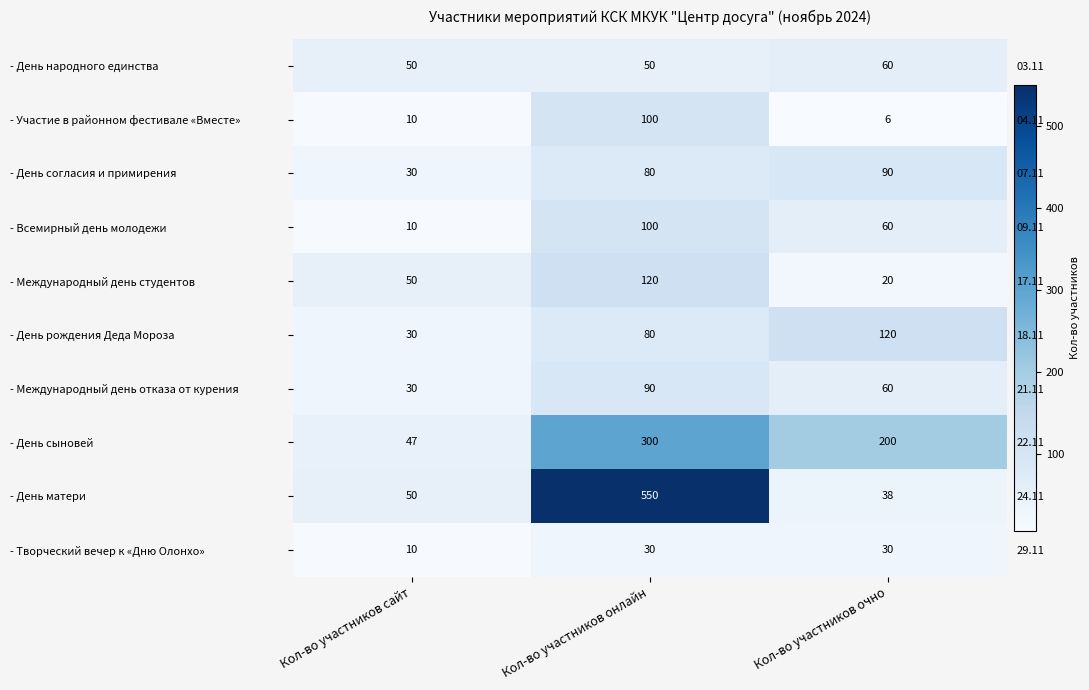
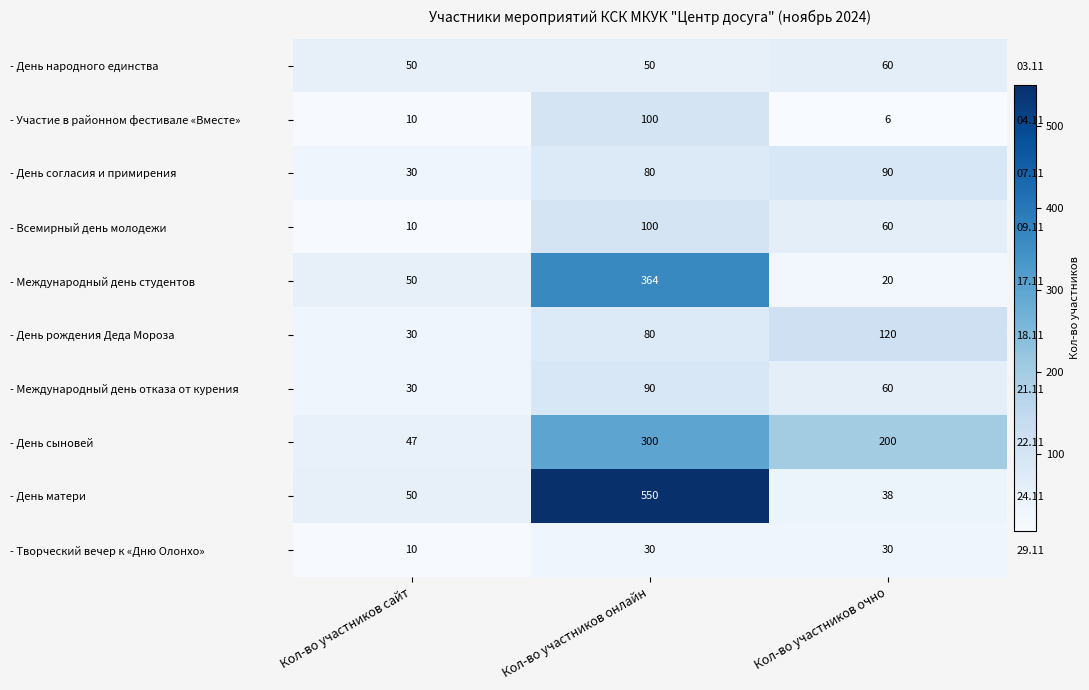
  {
    "- День народного единства": {
      "Кол-во участников сайт": 50,
      "Кол-во участников онлайн": 50,
      "Кол-во участников очно": 60
    },
    "- Участие в районном фестивале «Вместе»": {
      "Кол-во участников сайт": 10,
      "Кол-во участников онлайн": 100,
      "Кол-во участников очно": 6
    },
    "- День согласия и примирения": {
      "Кол-во участников сайт": 30,
      "Кол-во участников онлайн": 80,
      "Кол-во участников очно": 90
    },
    "- Всемирный день молодежи": {
      "Кол-во участников сайт": 10,
      "Кол-во участников онлайн": 100,
      "Кол-во участников очно": 60
    },
    "- Международный день студентов": {
      "Кол-во участников сайт": 50,
-     "Кол-во участников онлайн": 120,
+     "Кол-во участников онлайн": 364,
      "Кол-во участников очно": 20
    },
    "- День рождения Деда Мороза": {
      "Кол-во участников сайт": 30,
      "Кол-во участников онлайн": 80,
      "Кол-во участников очно": 120
    },
    "- Международный день отказа от курения": {
      "Кол-во участников сайт": 30,
      "Кол-во участников онлайн": 90,
      "Кол-во участников очно": 60
    },
    "- День сыновей": {
      "Кол-во участников сайт": 47,
      "Кол-во участников онлайн": 300,
      "Кол-во участников очно": 200
    },
    "- День матери": {
      "Кол-во участников сайт": 50,
      "Кол-во участников онлайн": 550,
      "Кол-во участников очно": 38
    },
    "- Творческий вечер к «Дню Олонхо»": {
      "Кол-во участников сайт": 10,
      "Кол-во участников онлайн": 30,
      "Кол-во участников очно": 30
    }
  }
